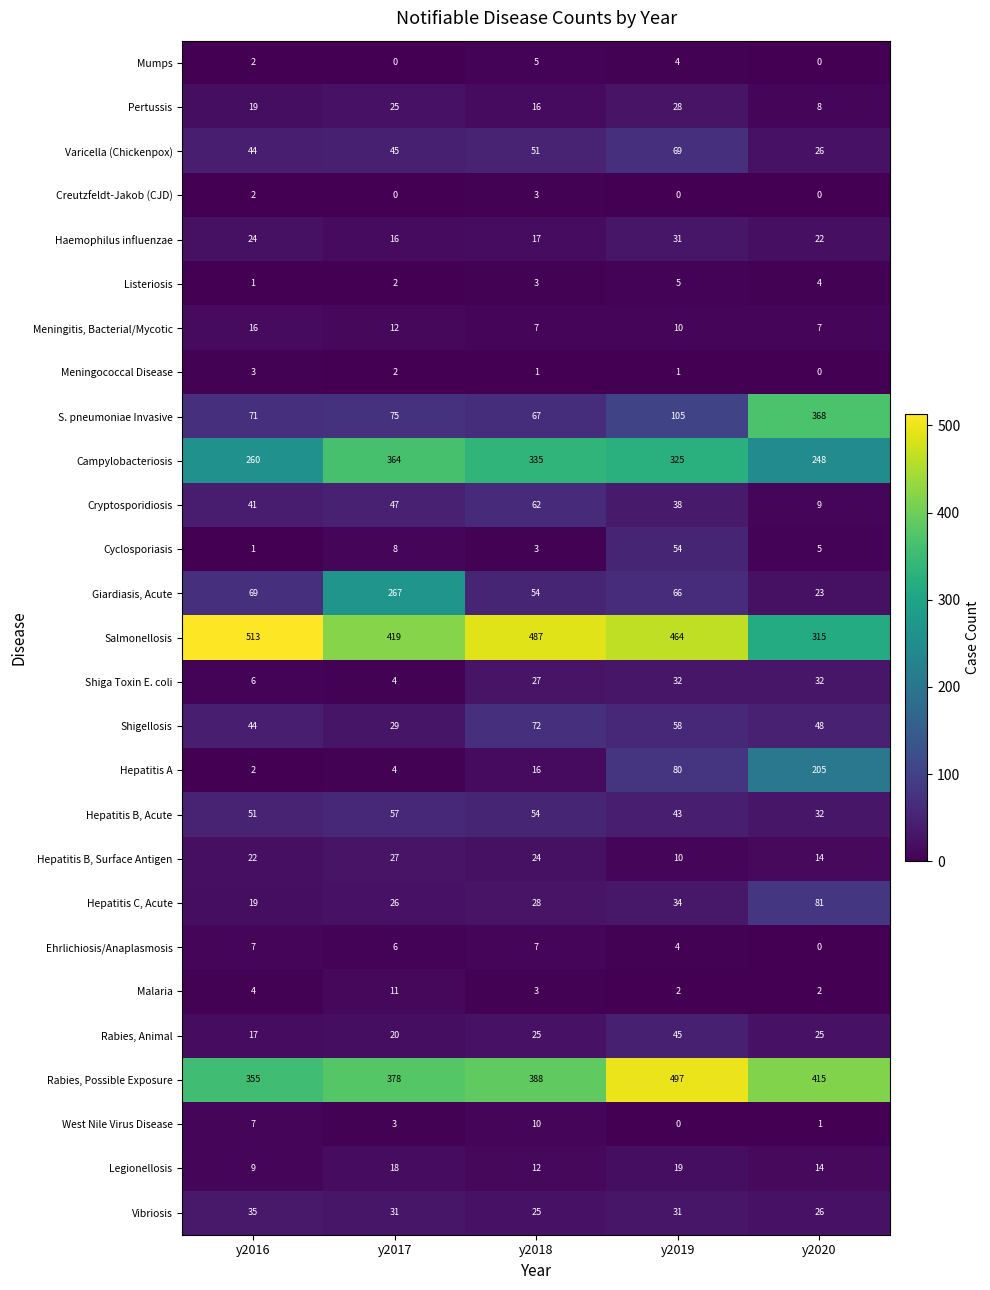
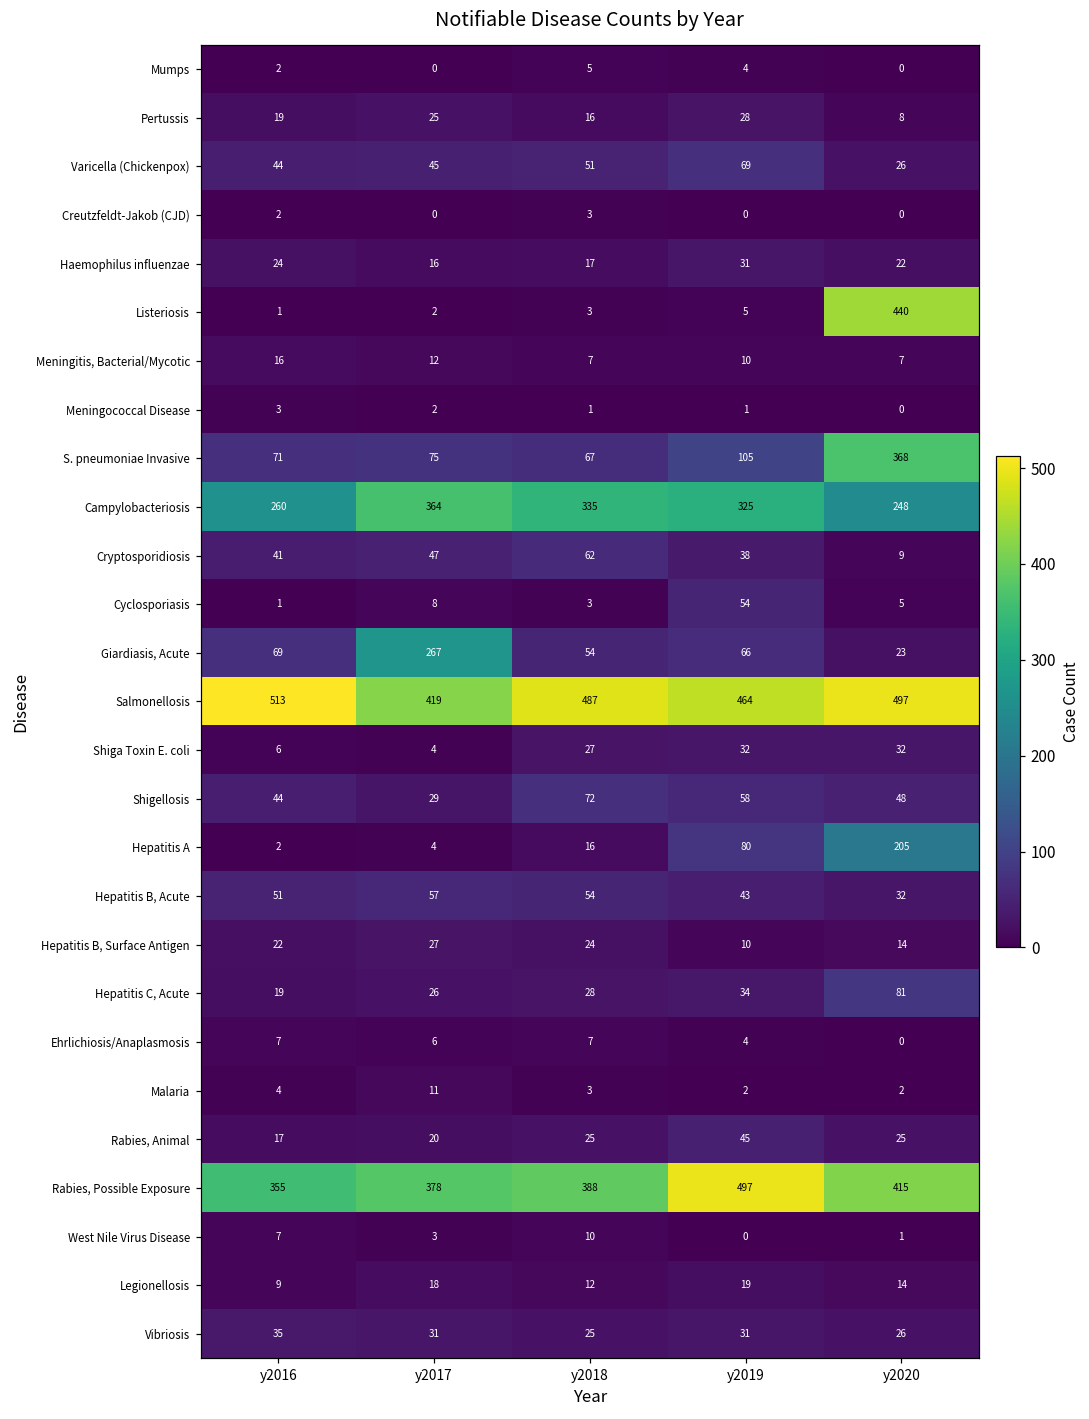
  {
    "Mumps": {
      "y2016": 2,
      "y2017": 0,
      "y2018": 5,
      "y2019": 4,
      "y2020": 0
    },
    "Pertussis": {
      "y2016": 19,
      "y2017": 25,
      "y2018": 16,
      "y2019": 28,
      "y2020": 8
    },
    "Varicella (Chickenpox)": {
      "y2016": 44,
      "y2017": 45,
      "y2018": 51,
      "y2019": 69,
      "y2020": 26
    },
    "Creutzfeldt-Jakob (CJD)": {
      "y2016": 2,
      "y2017": 0,
      "y2018": 3,
      "y2019": 0,
      "y2020": 0
    },
    "Haemophilus influenzae": {
      "y2016": 24,
      "y2017": 16,
      "y2018": 17,
      "y2019": 31,
      "y2020": 22
    },
    "Listeriosis": {
      "y2016": 1,
      "y2017": 2,
      "y2018": 3,
      "y2019": 5,
-     "y2020": 4
+     "y2020": 440
    },
    "Meningitis, Bacterial/Mycotic": {
      "y2016": 16,
      "y2017": 12,
      "y2018": 7,
      "y2019": 10,
      "y2020": 7
    },
    "Meningococcal Disease": {
      "y2016": 3,
      "y2017": 2,
      "y2018": 1,
      "y2019": 1,
      "y2020": 0
    },
    "S. pneumoniae Invasive": {
      "y2016": 71,
      "y2017": 75,
      "y2018": 67,
      "y2019": 105,
      "y2020": 368
    },
    "Campylobacteriosis": {
      "y2016": 260,
      "y2017": 364,
      "y2018": 335,
      "y2019": 325,
      "y2020": 248
    },
    "Cryptosporidiosis": {
      "y2016": 41,
      "y2017": 47,
      "y2018": 62,
      "y2019": 38,
      "y2020": 9
    },
    "Cyclosporiasis": {
      "y2016": 1,
      "y2017": 8,
      "y2018": 3,
      "y2019": 54,
      "y2020": 5
    },
    "Giardiasis, Acute": {
      "y2016": 69,
      "y2017": 267,
      "y2018": 54,
      "y2019": 66,
      "y2020": 23
    },
    "Salmonellosis": {
      "y2016": 513,
      "y2017": 419,
      "y2018": 487,
      "y2019": 464,
-     "y2020": 315
+     "y2020": 497
    },
    "Shiga Toxin E. coli": {
      "y2016": 6,
      "y2017": 4,
      "y2018": 27,
      "y2019": 32,
      "y2020": 32
    },
    "Shigellosis": {
      "y2016": 44,
      "y2017": 29,
      "y2018": 72,
      "y2019": 58,
      "y2020": 48
    },
    "Hepatitis A": {
      "y2016": 2,
      "y2017": 4,
      "y2018": 16,
      "y2019": 80,
      "y2020": 205
    },
    "Hepatitis B, Acute": {
      "y2016": 51,
      "y2017": 57,
      "y2018": 54,
      "y2019": 43,
      "y2020": 32
    },
    "Hepatitis B, Surface Antigen": {
      "y2016": 22,
      "y2017": 27,
      "y2018": 24,
      "y2019": 10,
      "y2020": 14
    },
    "Hepatitis C, Acute": {
      "y2016": 19,
      "y2017": 26,
      "y2018": 28,
      "y2019": 34,
      "y2020": 81
    },
    "Ehrlichiosis/Anaplasmosis": {
      "y2016": 7,
      "y2017": 6,
      "y2018": 7,
      "y2019": 4,
      "y2020": 0
    },
    "Malaria": {
      "y2016": 4,
      "y2017": 11,
      "y2018": 3,
      "y2019": 2,
      "y2020": 2
    },
    "Rabies, Animal": {
      "y2016": 17,
      "y2017": 20,
      "y2018": 25,
      "y2019": 45,
      "y2020": 25
    },
    "Rabies, Possible Exposure": {
      "y2016": 355,
      "y2017": 378,
      "y2018": 388,
      "y2019": 497,
      "y2020": 415
    },
    "West Nile Virus Disease": {
      "y2016": 7,
      "y2017": 3,
      "y2018": 10,
      "y2019": 0,
      "y2020": 1
    },
    "Legionellosis": {
      "y2016": 9,
      "y2017": 18,
      "y2018": 12,
      "y2019": 19,
      "y2020": 14
    },
    "Vibriosis": {
      "y2016": 35,
      "y2017": 31,
      "y2018": 25,
      "y2019": 31,
      "y2020": 26
    }
  }
